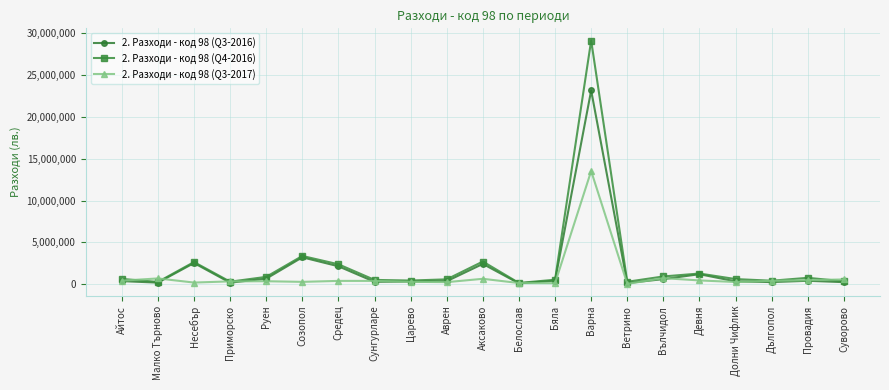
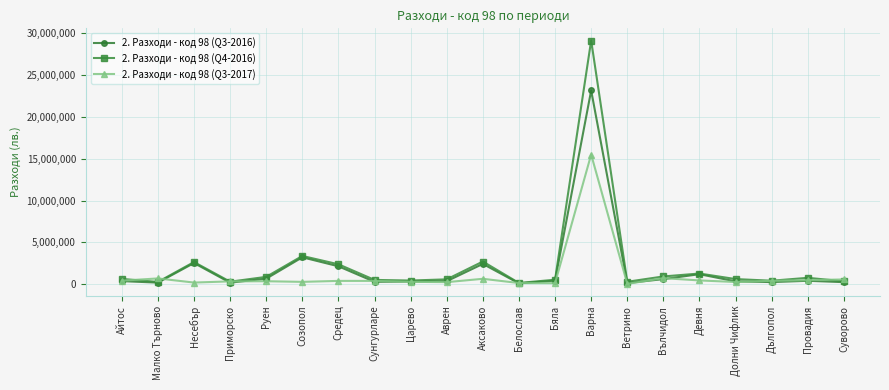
  {
    "2. Разходи - код 98 (Q3-2017)": {
      "Малко Търново": "1,000,000",
      "Несебър": "0",
      "Руен": "0",
      "Созопол": "0",
      "Средец": "0",
      "Аксаково": "1,000,000",
      "Бяла": "0",
-     "Варна": "14,000,000",
+     "Варна": "15,000,000",
      "Девня": "0"
    }
  }
